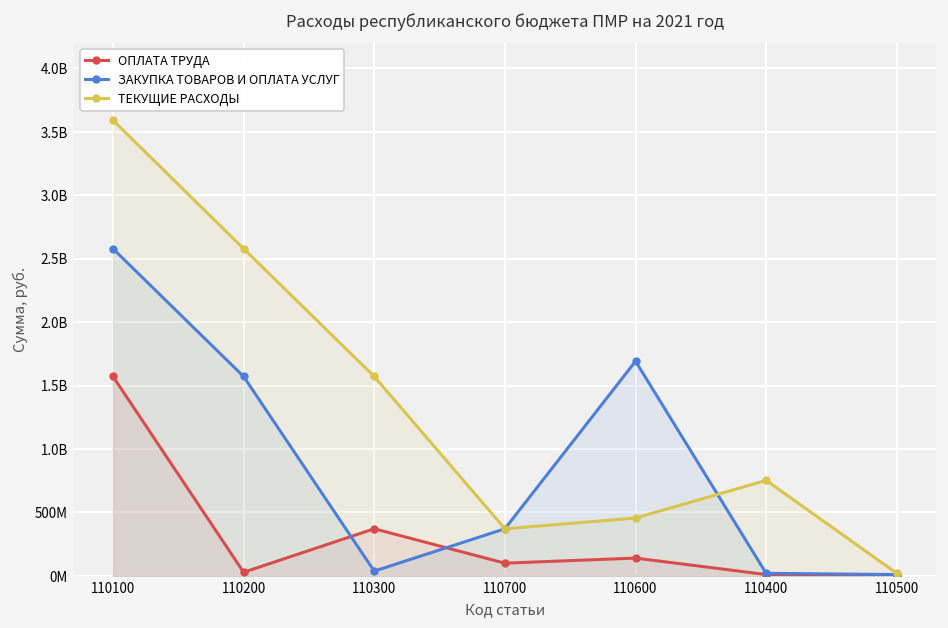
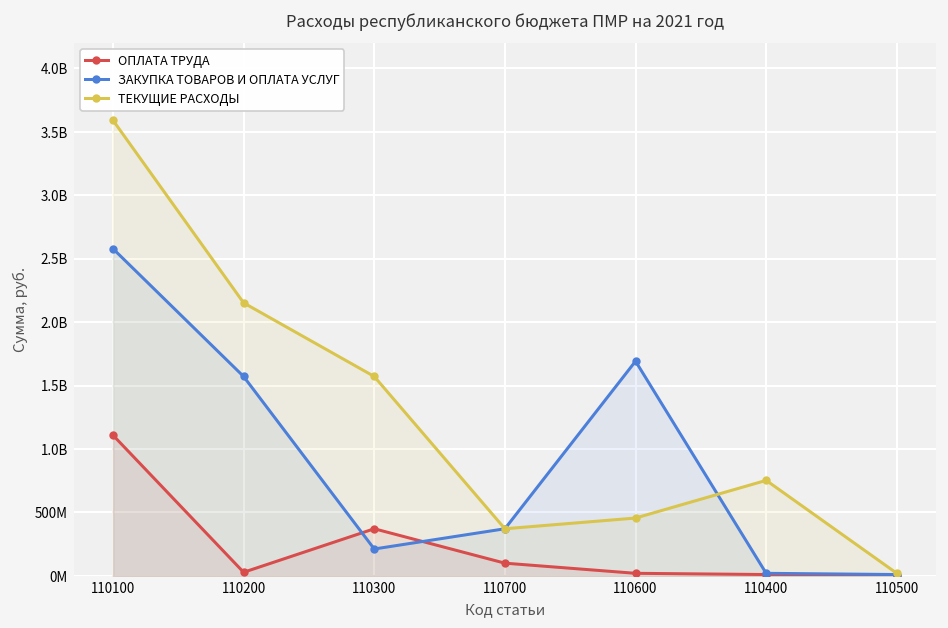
  {
    "ОПЛАТА ТРУДА": {
-     "110100": 1570000000,
+     "110100": 1110000000,
      "110200": 30000000,
      "110300": 370000000,
      "110700": 100000000,
-     "110600": 140000000
+     "110600": 20000000
    },
    "ЗАКУПКА ТОВАРОВ И ОПЛАТА УСЛУГ": {
      "110100": 2580000000,
      "110200": 1570000000,
-     "110300": 40000000,
+     "110300": 210000000,
      "110600": 1690000000
    },
    "ТЕКУЩИЕ РАСХОДЫ": {
      "110100": 3590000000,
-     "110200": 2580000000,
+     "110200": 2150000000,
      "110300": 1570000000,
      "110600": 460000000,
      "110400": 750000000
    }
  }
